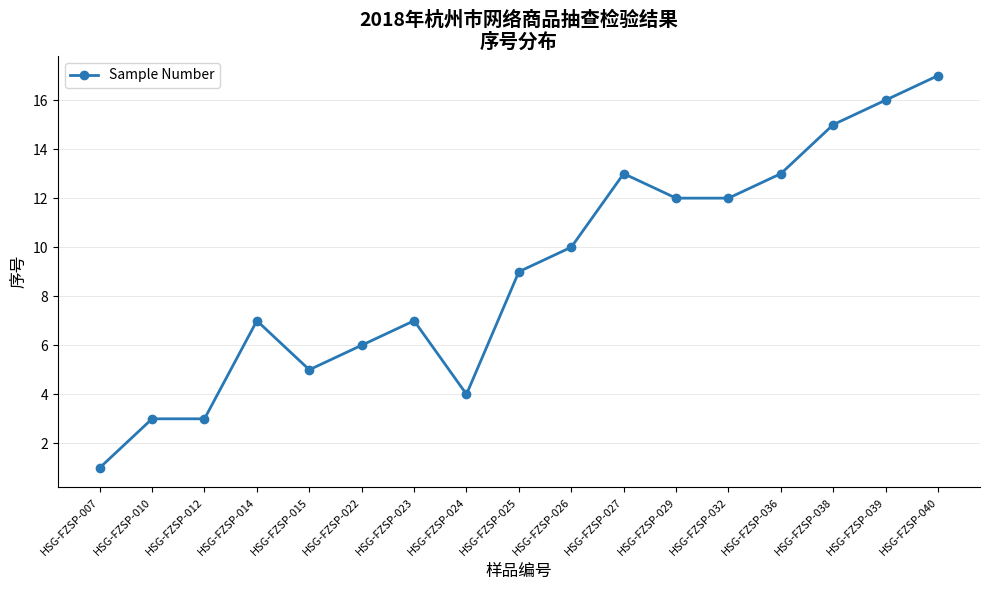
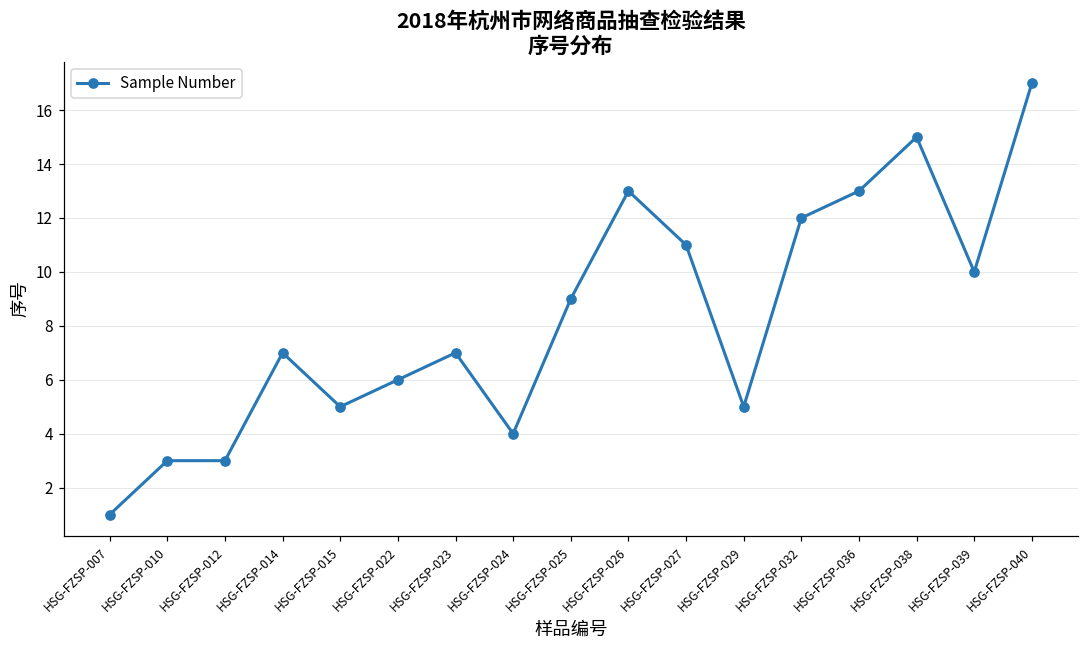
  {
    "HSG-FZSP-007": 1,
    "HSG-FZSP-010": 3,
    "HSG-FZSP-012": 3,
    "HSG-FZSP-014": 7,
    "HSG-FZSP-015": 5,
    "HSG-FZSP-022": 6,
    "HSG-FZSP-023": 7,
    "HSG-FZSP-024": 4,
    "HSG-FZSP-025": 9,
-   "HSG-FZSP-026": 10,
-   "HSG-FZSP-027": 13,
-   "HSG-FZSP-029": 12,
+   "HSG-FZSP-026": 13,
+   "HSG-FZSP-027": 11,
+   "HSG-FZSP-029": 5,
    "HSG-FZSP-032": 12,
    "HSG-FZSP-036": 13,
    "HSG-FZSP-038": 15,
-   "HSG-FZSP-039": 16,
+   "HSG-FZSP-039": 10,
    "HSG-FZSP-040": 17
  }
